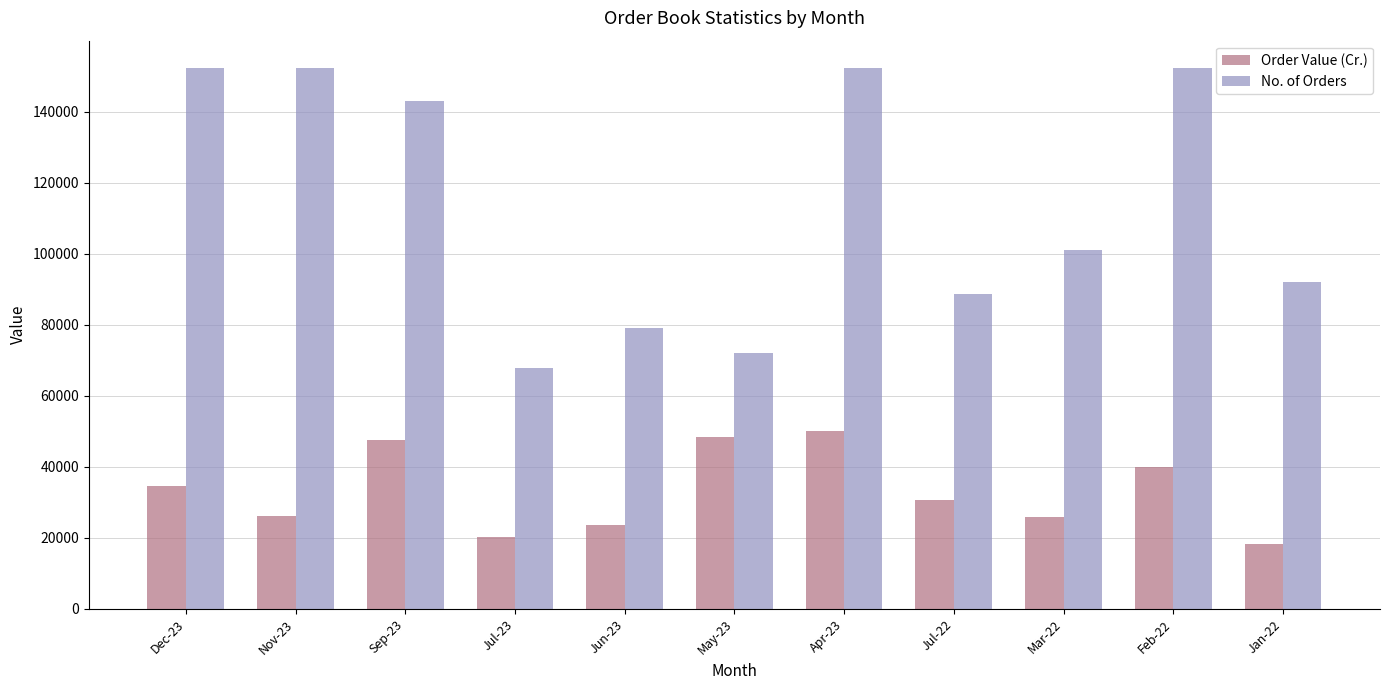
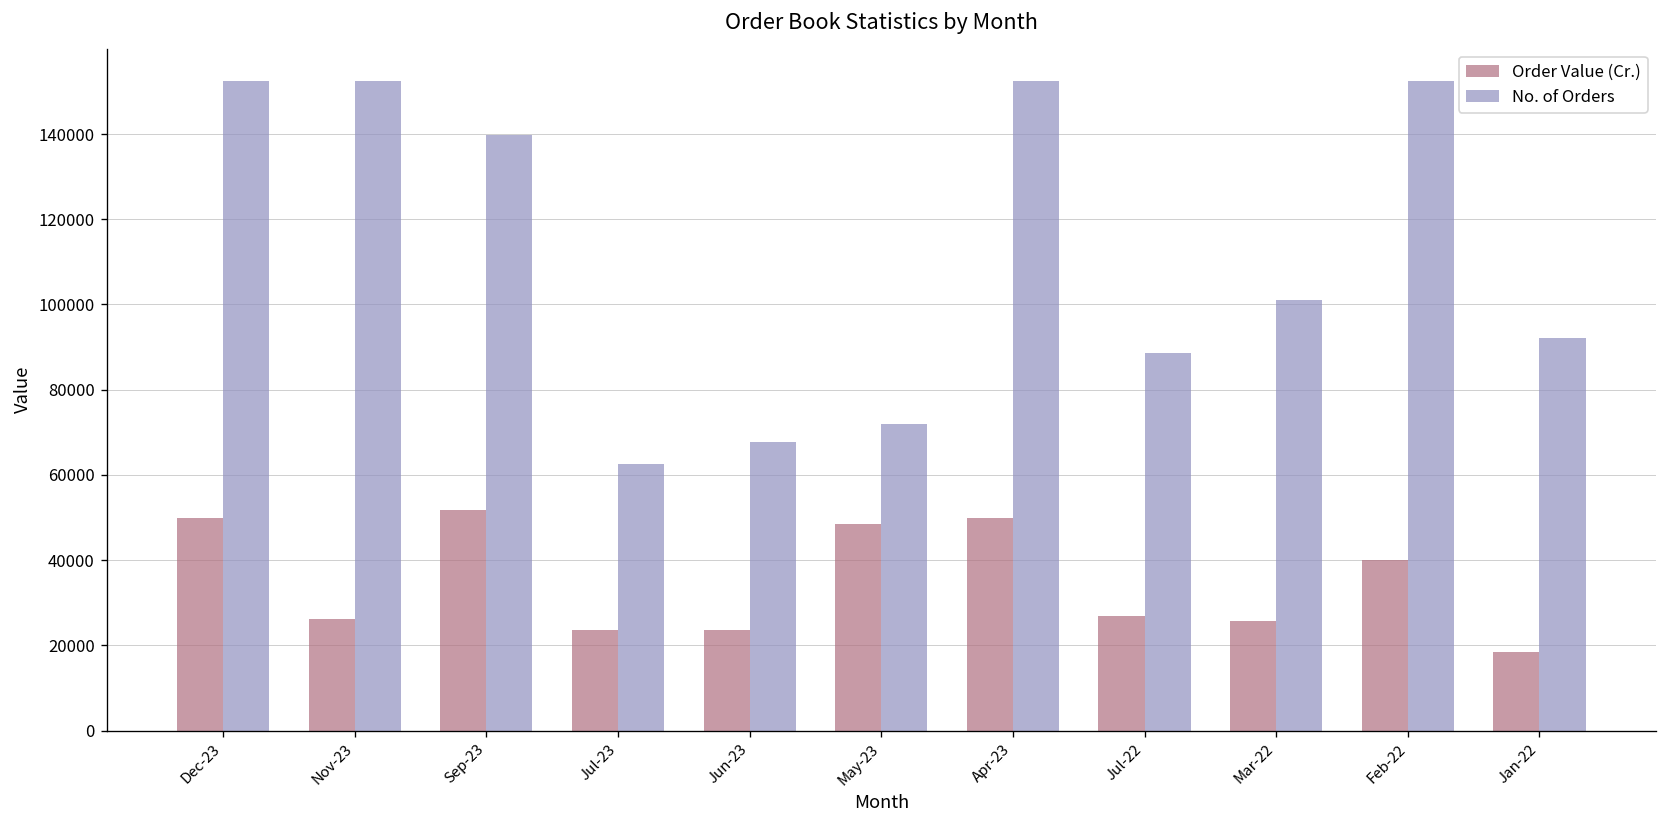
  {
    "Order Value (Cr.)": {
-     "Dec-23": 35000,
+     "Dec-23": 50000,
      "Nov-23": 26000,
-     "Sep-23": 47000,
-     "Jul-23": 20000,
+     "Sep-23": 52000,
+     "Jul-23": 24000,
      "Jun-23": 24000,
      "May-23": 48000,
      "Apr-23": 50000,
-     "Jul-22": 31000,
+     "Jul-22": 27000,
      "Mar-22": 26000,
      "Feb-22": 40000,
      "Jan-22": 18000
    },
    "No. of Orders": {
      "Dec-23": 152000,
      "Nov-23": 152000,
-     "Sep-23": 143000,
-     "Jul-23": 68000,
-     "Jun-23": 79000,
+     "Sep-23": 140000,
+     "Jul-23": 63000,
+     "Jun-23": 68000,
      "May-23": 72000,
      "Apr-23": 152000,
      "Jul-22": 89000,
      "Mar-22": 101000,
      "Feb-22": 152000,
      "Jan-22": 92000
    }
  }
